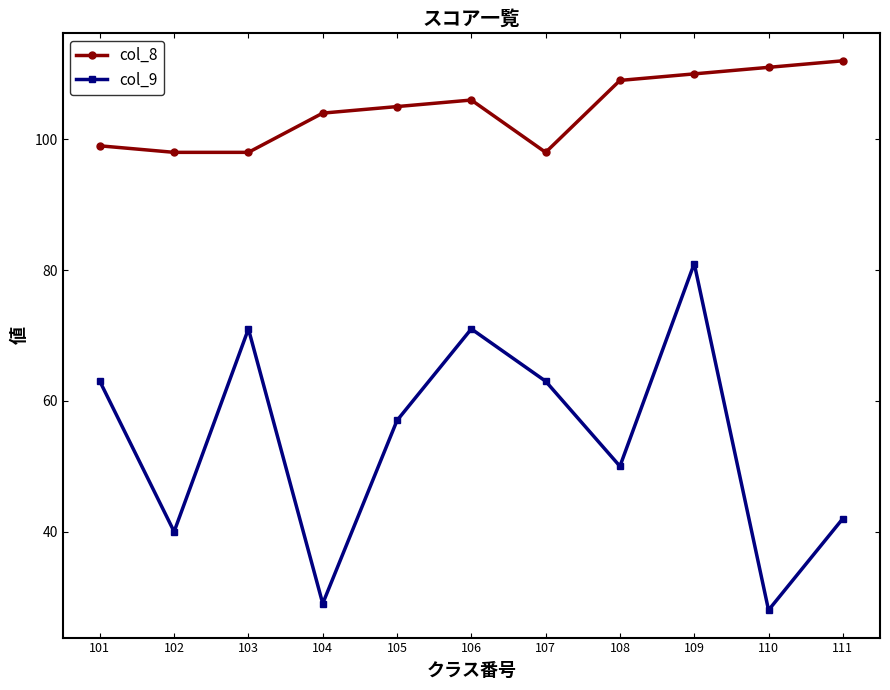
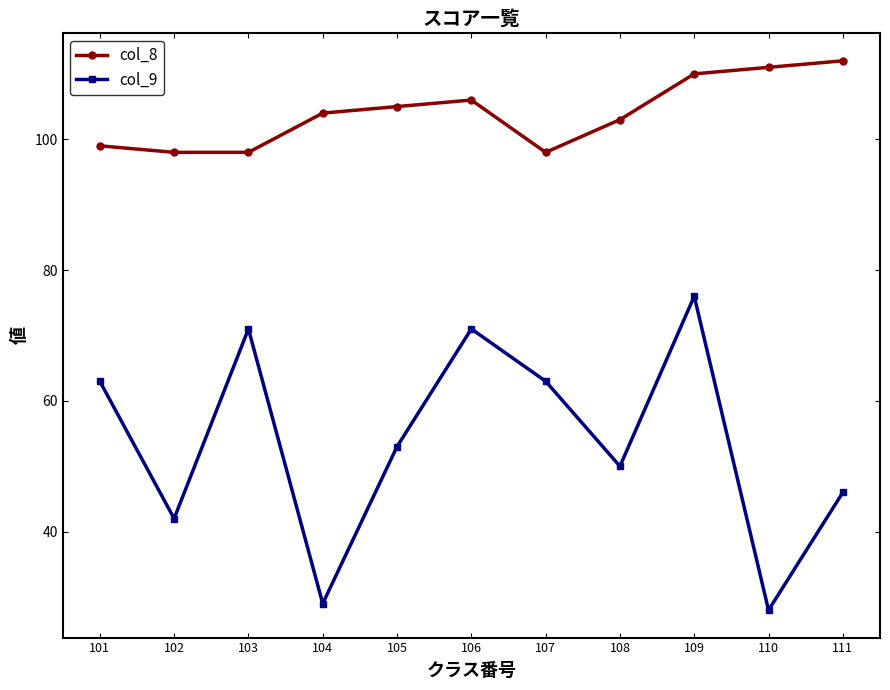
  {
    "col_8": {
      "101": 99,
      "102": 98,
      "103": 98,
      "104": 104,
      "105": 105,
      "106": 106,
      "107": 98,
-     "108": 109,
+     "108": 103,
      "109": 110,
      "110": 111,
      "111": 112
    },
    "col_9": {
      "101": 63,
-     "102": 40,
+     "102": 42,
      "103": 71,
      "104": 29,
-     "105": 57,
+     "105": 53,
      "106": 71,
      "107": 63,
      "108": 50,
-     "109": 81,
+     "109": 76,
      "110": 28,
-     "111": 42
+     "111": 46
    }
  }
